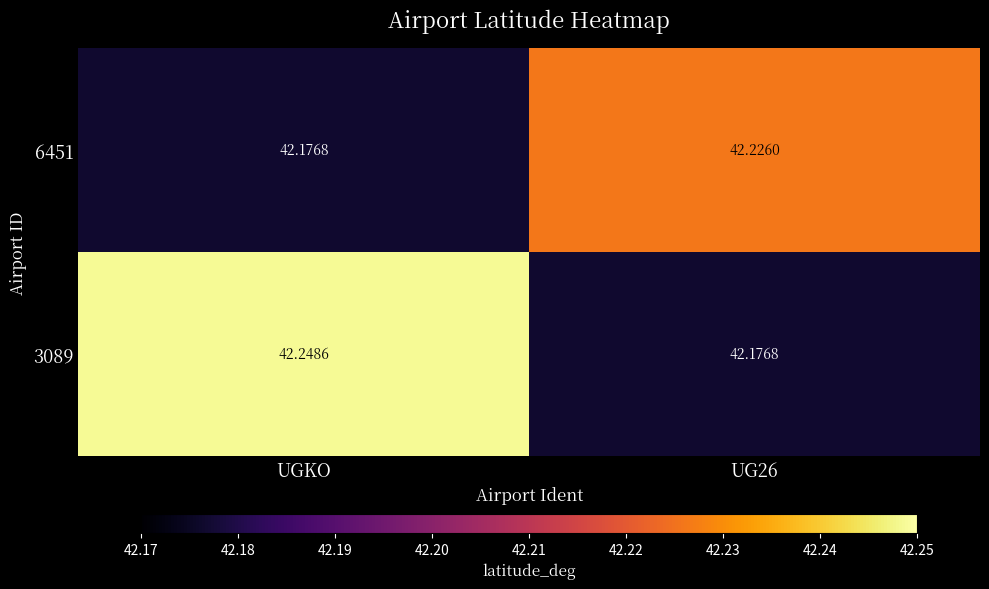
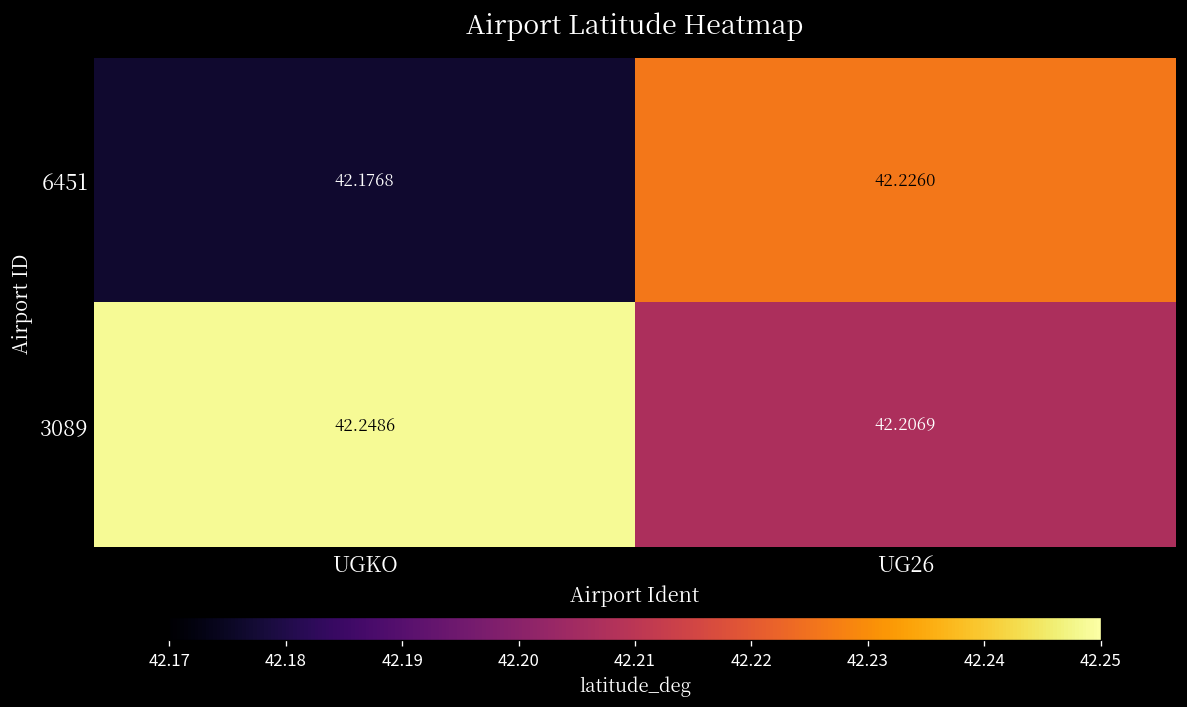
  {
    "6451": {
      "UGKO": 42.1768,
      "UG26": 42.2260
    },
    "3089": {
      "UGKO": 42.2486,
-     "UG26": 42.1768
+     "UG26": 42.2069
    }
  }
